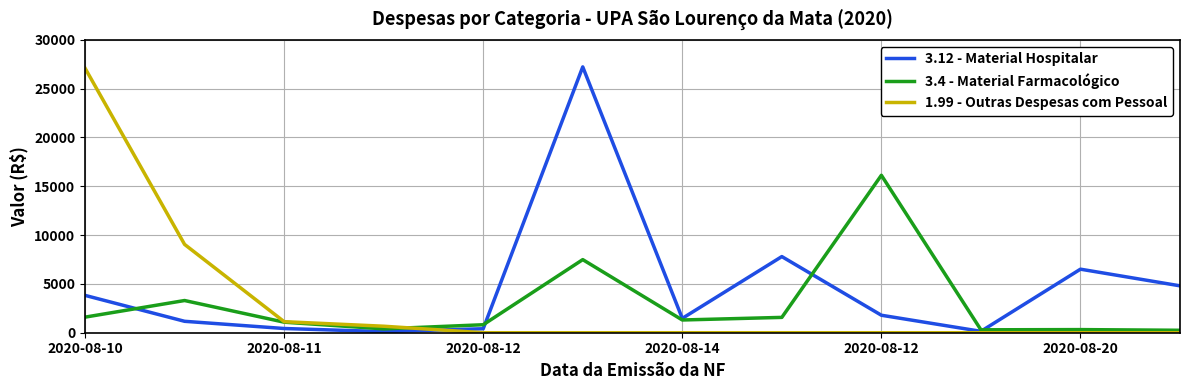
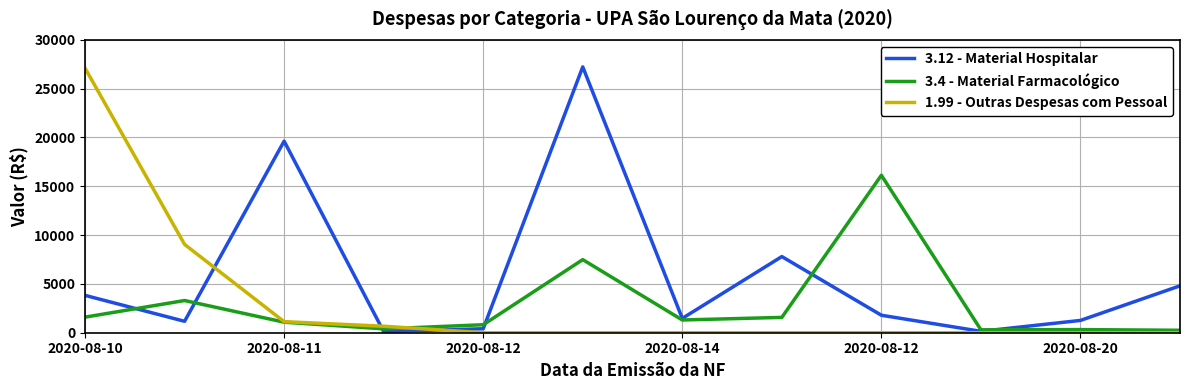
  {
    "3.12 - Material Hospitalar": {
-     "2020-08-11": 0,
-     "2020-08-20": 7000
+     "2020-08-11": 20000,
+     "2020-08-20": 1000
    },
    "3.4 - Material Farmacológico": {
      "2020-08-20": 0
    },
    "1.99 - Outras Despesas com Pessoal": {
      "2020-08-14": 0,
      "2020-08-20": 0
    }
  }
